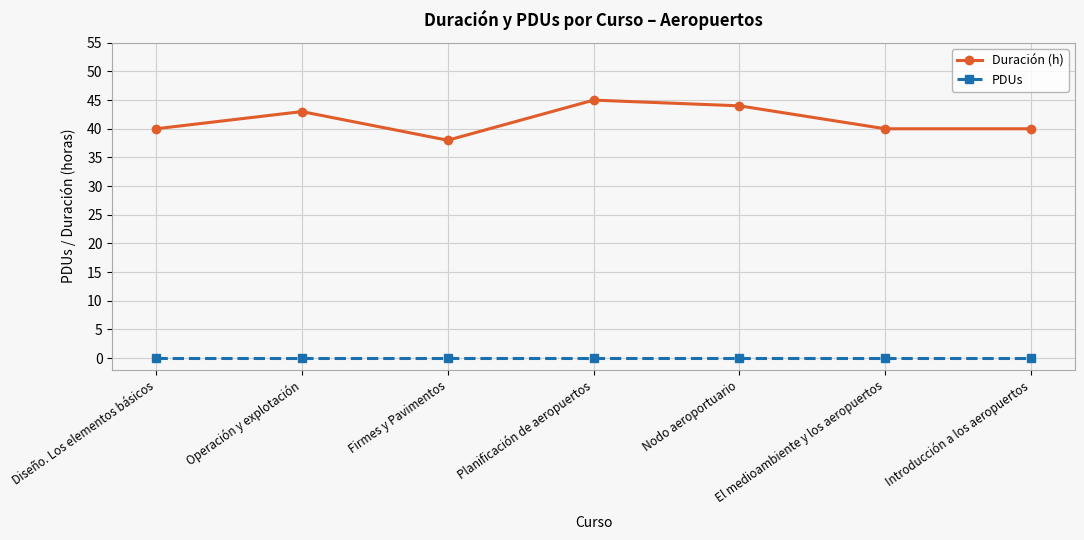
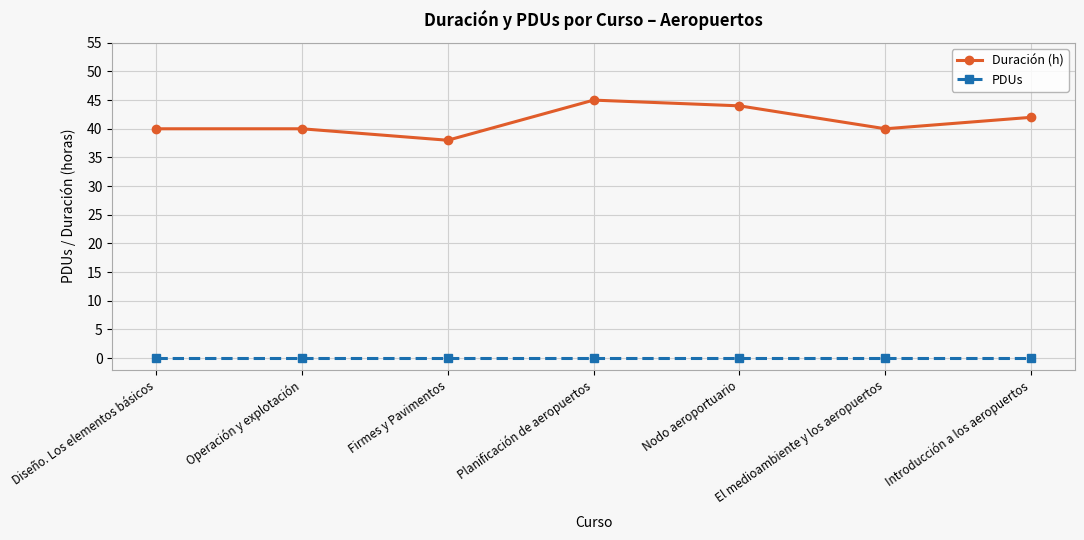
  {
    "Duración (h)": {
      "Diseño. Los elementos básicos": 40,
-     "Operación y explotación": 43,
+     "Operación y explotación": 40,
      "Firmes y Pavimentos": 38,
      "Planificación de aeropuertos": 45,
      "Nodo aeroportuario": 44,
      "El medioambiente y los aeropuertos": 40,
-     "Introducción a los aeropuertos": 40
+     "Introducción a los aeropuertos": 42
    },
    "PDUs": {
      "Diseño. Los elementos básicos": 0,
      "Operación y explotación": 0,
      "Firmes y Pavimentos": 0,
      "Planificación de aeropuertos": 0,
      "Nodo aeroportuario": 0,
      "El medioambiente y los aeropuertos": 0,
      "Introducción a los aeropuertos": 0
    }
  }
